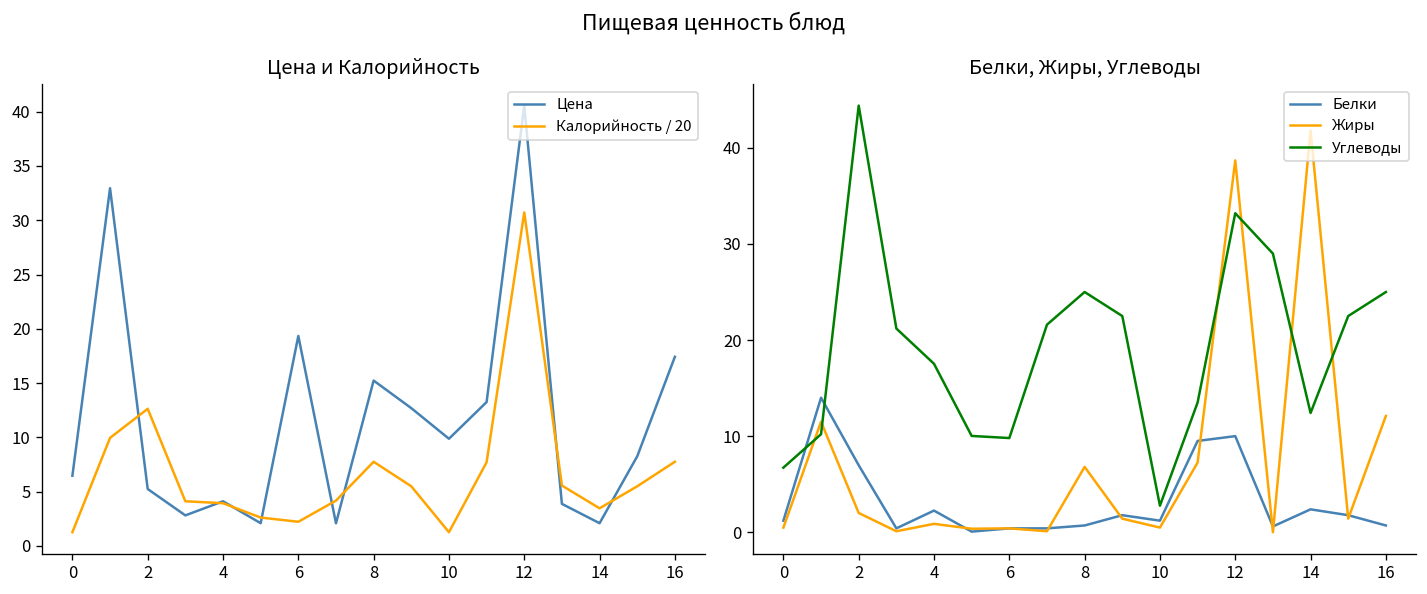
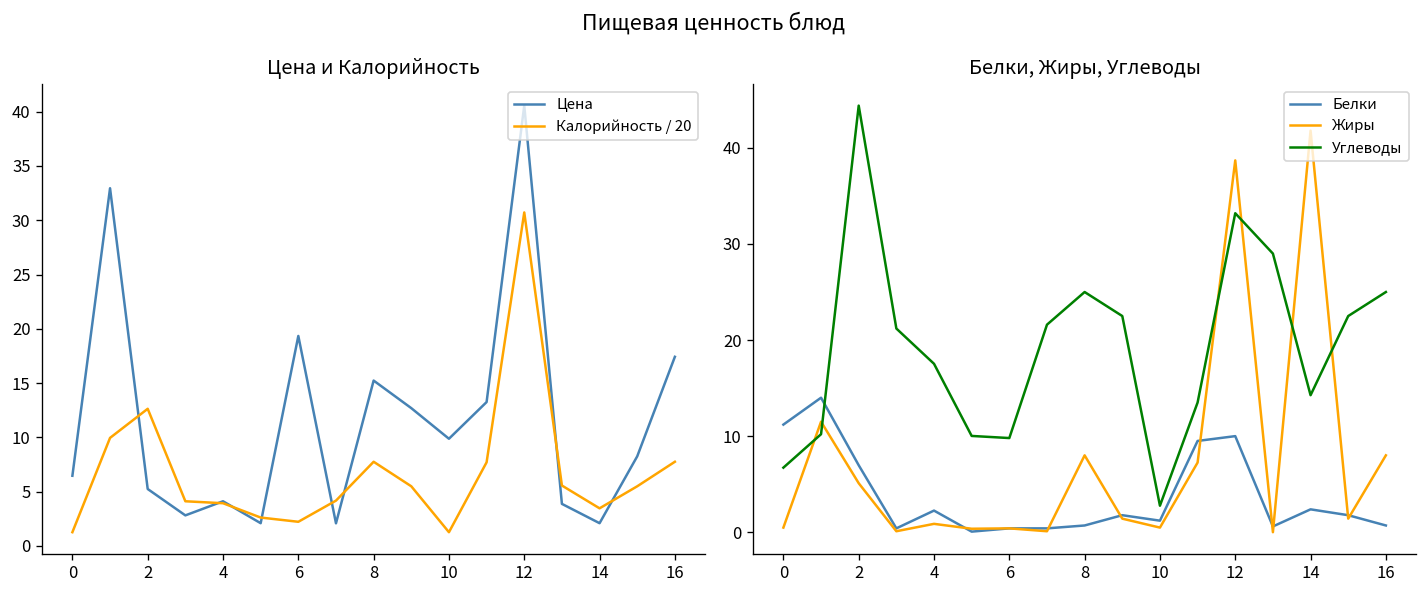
  {
    "Цена и Калорийность": {
      "Цена": {
        "0": 6,
        "2": 5,
        "6": 19,
        "8": 15,
        "10": 10,
        "14": 2,
        "16": 17
      },
      "Калорийность / 20": {
        "0": 1,
        "2": 13,
        "6": 2,
        "8": 8,
        "10": 1,
        "12": 31,
        "14": 3,
        "16": 8
      }
    },
    "Белки, Жиры, Углеводы": {
      "Белки": {
-       "0": 1,
+       "0": 11,
        "2": 7,
        "4": 2,
        "8": 1,
        "10": 1,
        "12": 10,
        "14": 2,
        "16": 1
      },
      "Жиры": {
        "0": 0,
-       "2": 2,
+       "2": 5,
        "4": 1,
-       "8": 7,
+       "8": 8,
        "10": 0,
        "12": 39,
-       "16": 12
+       "16": 8
      },
      "Углеводы": {
        "0": 7,
        "2": 44,
        "4": 18,
        "6": 10,
        "8": 25,
        "10": 3,
        "12": 33,
-       "14": 12,
+       "14": 14,
        "16": 25
      }
    }
  }
